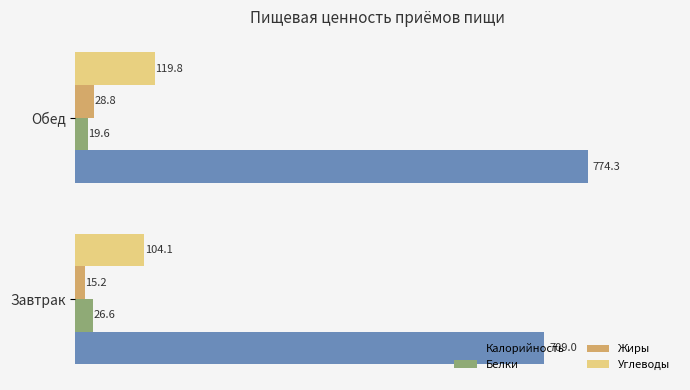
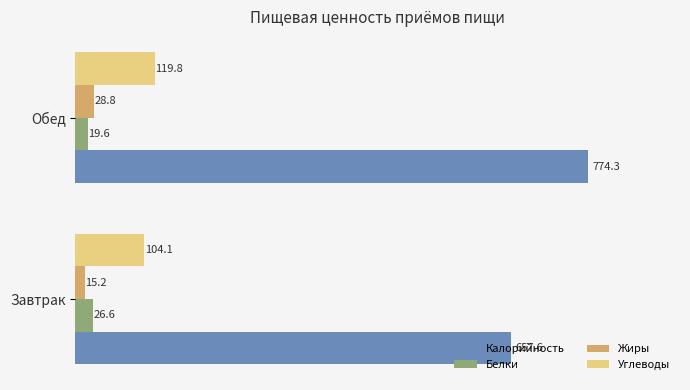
  {
    "Калорийность": {
      "Обед": 774.3,
-     "Завтрак": 709.0
+     "Завтрак": 657.6
    },
    "Белки": {
      "Обед": 19.6,
      "Завтрак": 26.6
    }
  }
